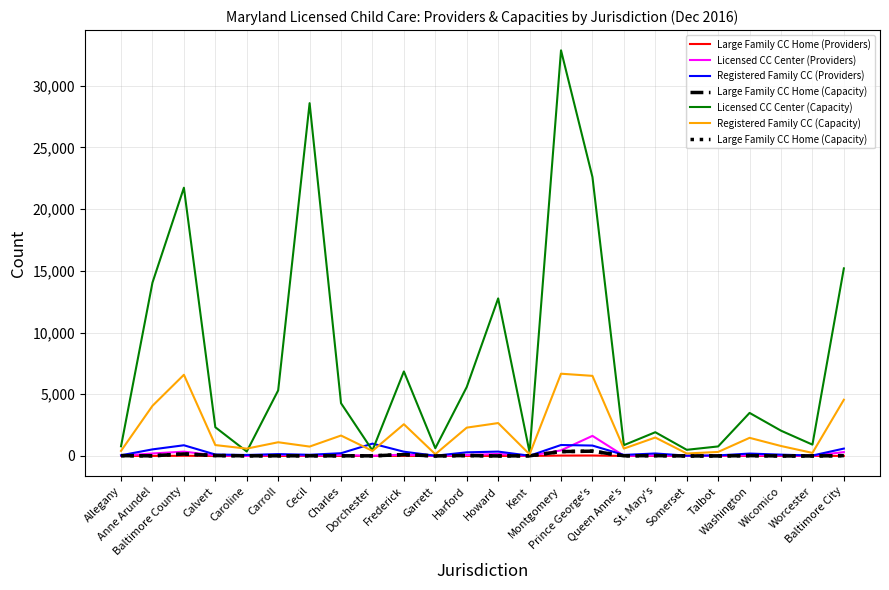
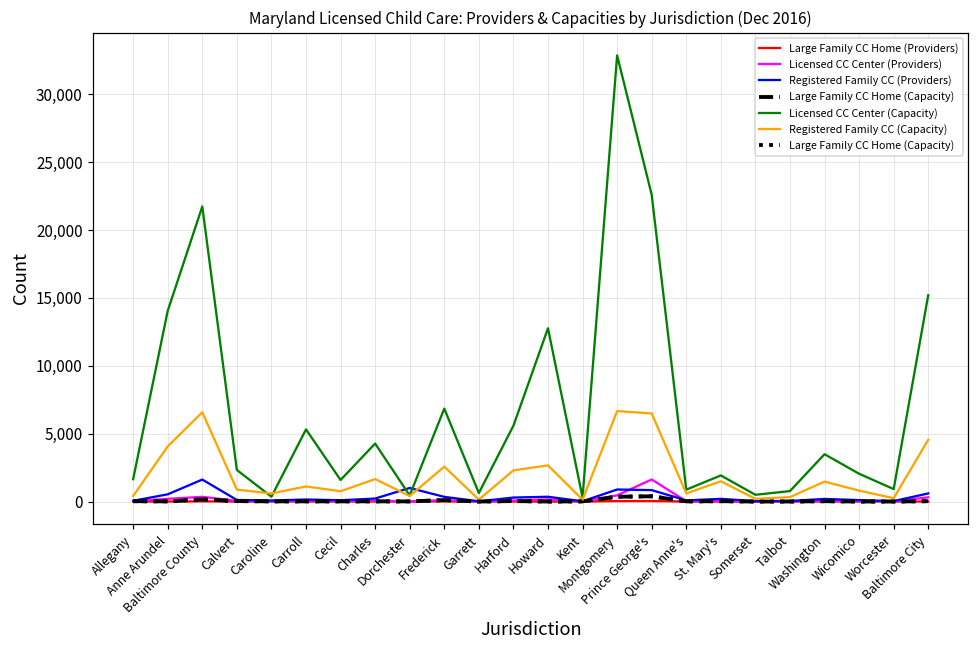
  {
    "Large Family CC Home (Providers)": {
      "Montgomery": "0",
      "Prince George's": "0"
    },
    "Licensed CC Center (Providers)": {
      "Prince George's": "1,600",
      "Baltimore City": "300"
    },
    "Registered Family CC (Providers)": {
      "Anne Arundel": "500",
-     "Baltimore County": "900",
+     "Baltimore County": "1,600",
      "Dorchester": "1,000",
      "Frederick": "300",
      "Harford": "300",
      "Montgomery": "900",
      "Prince George's": "800",
      "Baltimore City": "600"
    },
    "Large Family CC Home (Capacity)": {
      "Prince George's": "400"
    },
    "Licensed CC Center (Capacity)": {
-     "Allegany": "800",
+     "Allegany": "1,600",
      "Anne Arundel": "14,000",
      "Baltimore County": "21,700",
      "Calvert": "2,300",
      "Caroline": "400",
      "Carroll": "5,300",
-     "Cecil": "28,600",
+     "Cecil": "1,600",
      "Charles": "4,300",
      "Frederick": "6,800",
      "Garrett": "600",
      "Harford": "5,600",
      "Howard": "12,800",
      "Montgomery": "32,900",
      "Prince George's": "22,600",
      "Queen Anne's": "900",
      "St. Mary's": "1,900",
      "Somerset": "500",
      "Talbot": "800",
      "Washington": "3,500",
      "Wicomico": "2,000",
      "Worcester": "900",
      "Baltimore City": "15,200"
    },
    "Registered Family CC (Capacity)": {
      "Allegany": "400",
      "Anne Arundel": "4,100",
      "Baltimore County": "6,600",
      "Calvert": "900",
      "Caroline": "600",
      "Carroll": "1,100",
      "Cecil": "800",
      "Charles": "1,700",
      "Frederick": "2,600",
      "Harford": "2,300",
      "Howard": "2,700",
      "Montgomery": "6,700",
      "Prince George's": "6,500",
      "Queen Anne's": "600",
      "St. Mary's": "1,500",
      "Talbot": "300",
      "Washington": "1,500",
      "Wicomico": "800",
      "Worcester": "200",
      "Baltimore City": "4,600"
    }
  }
